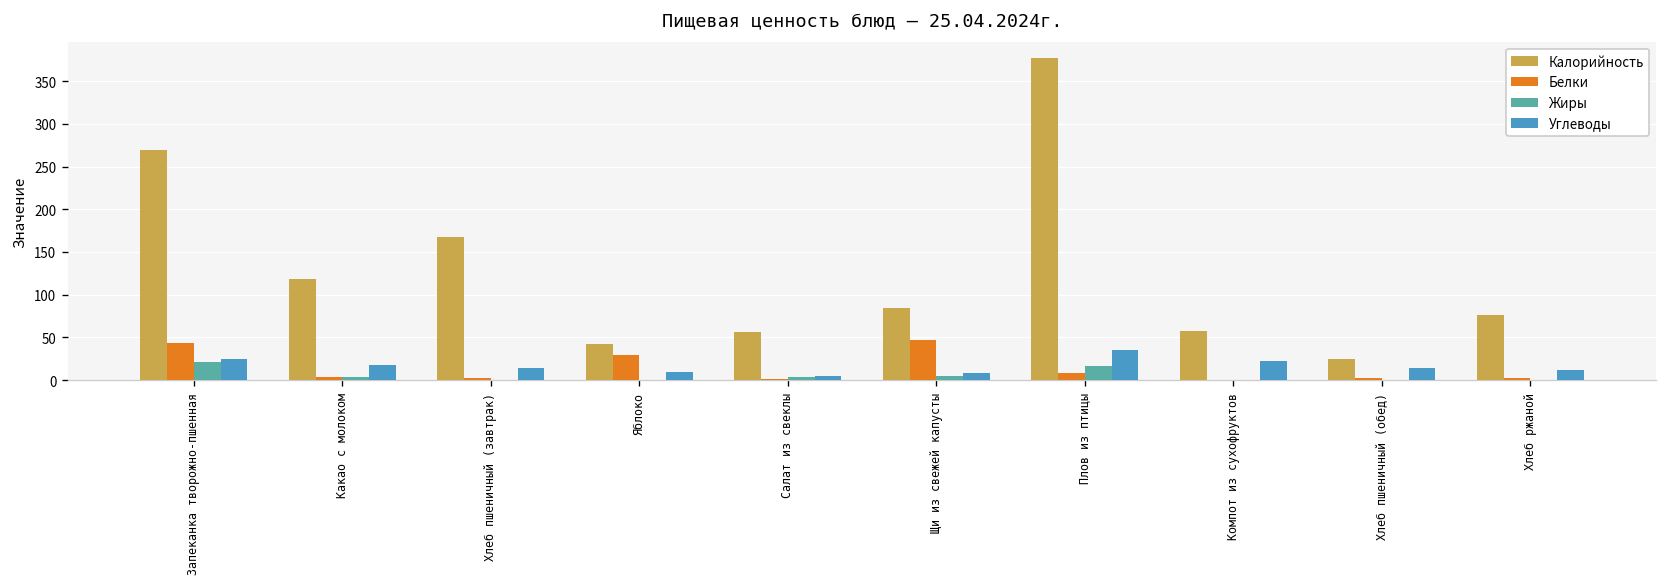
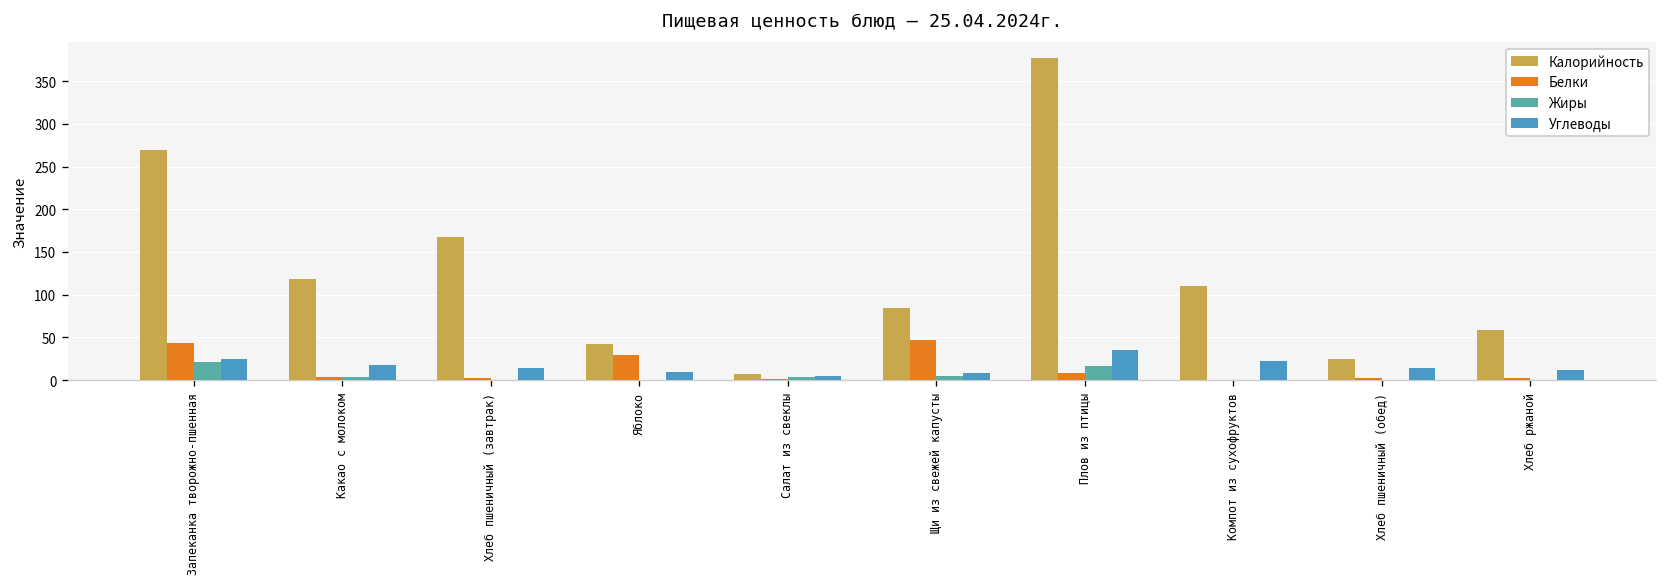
  {
    "Калорийность": {
      "Запеканка творожно-пшенная": 270,
      "Какао с молоком": 120,
      "Хлеб пшеничный (завтрак)": 170,
      "Яблоко": 40,
-     "Салат из свеклы": 60,
+     "Салат из свеклы": 10,
      "Щи из свежей капусты": 80,
      "Плов из птицы": 380,
-     "Компот из сухофруктов": 60,
+     "Компот из сухофруктов": 110,
      "Хлеб пшеничный (обед)": 20,
-     "Хлеб ржаной": 80
+     "Хлеб ржаной": 60
    },
    "Белки": {
      "Запеканка творожно-пшенная": 40,
      "Какао с молоком": 0,
      "Яблоко": 30,
      "Щи из свежей капусты": 50,
      "Плов из птицы": 10
    }
  }
